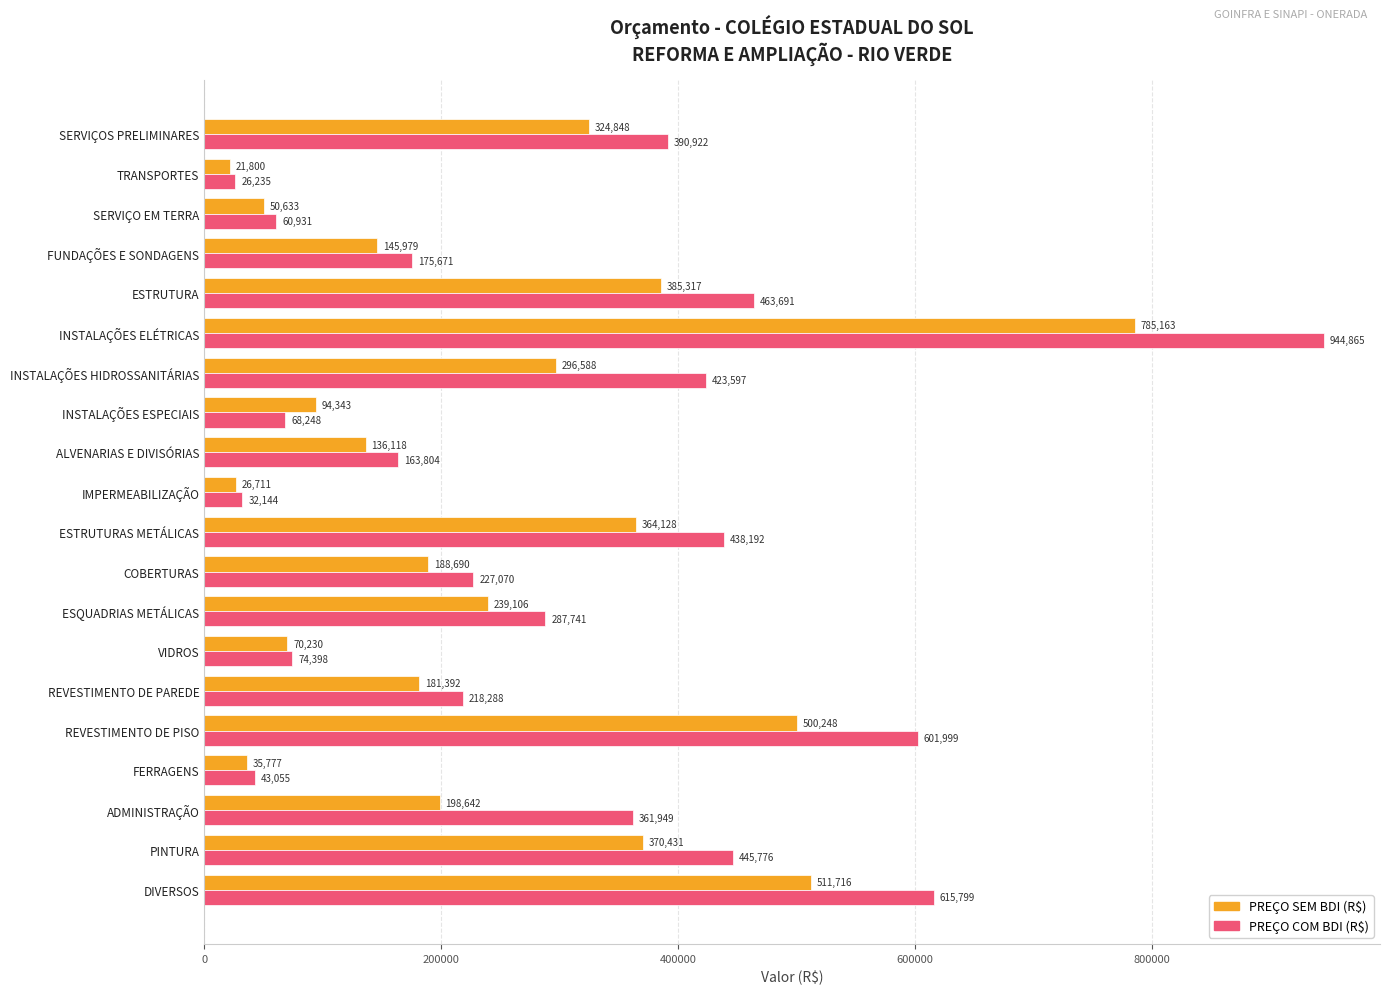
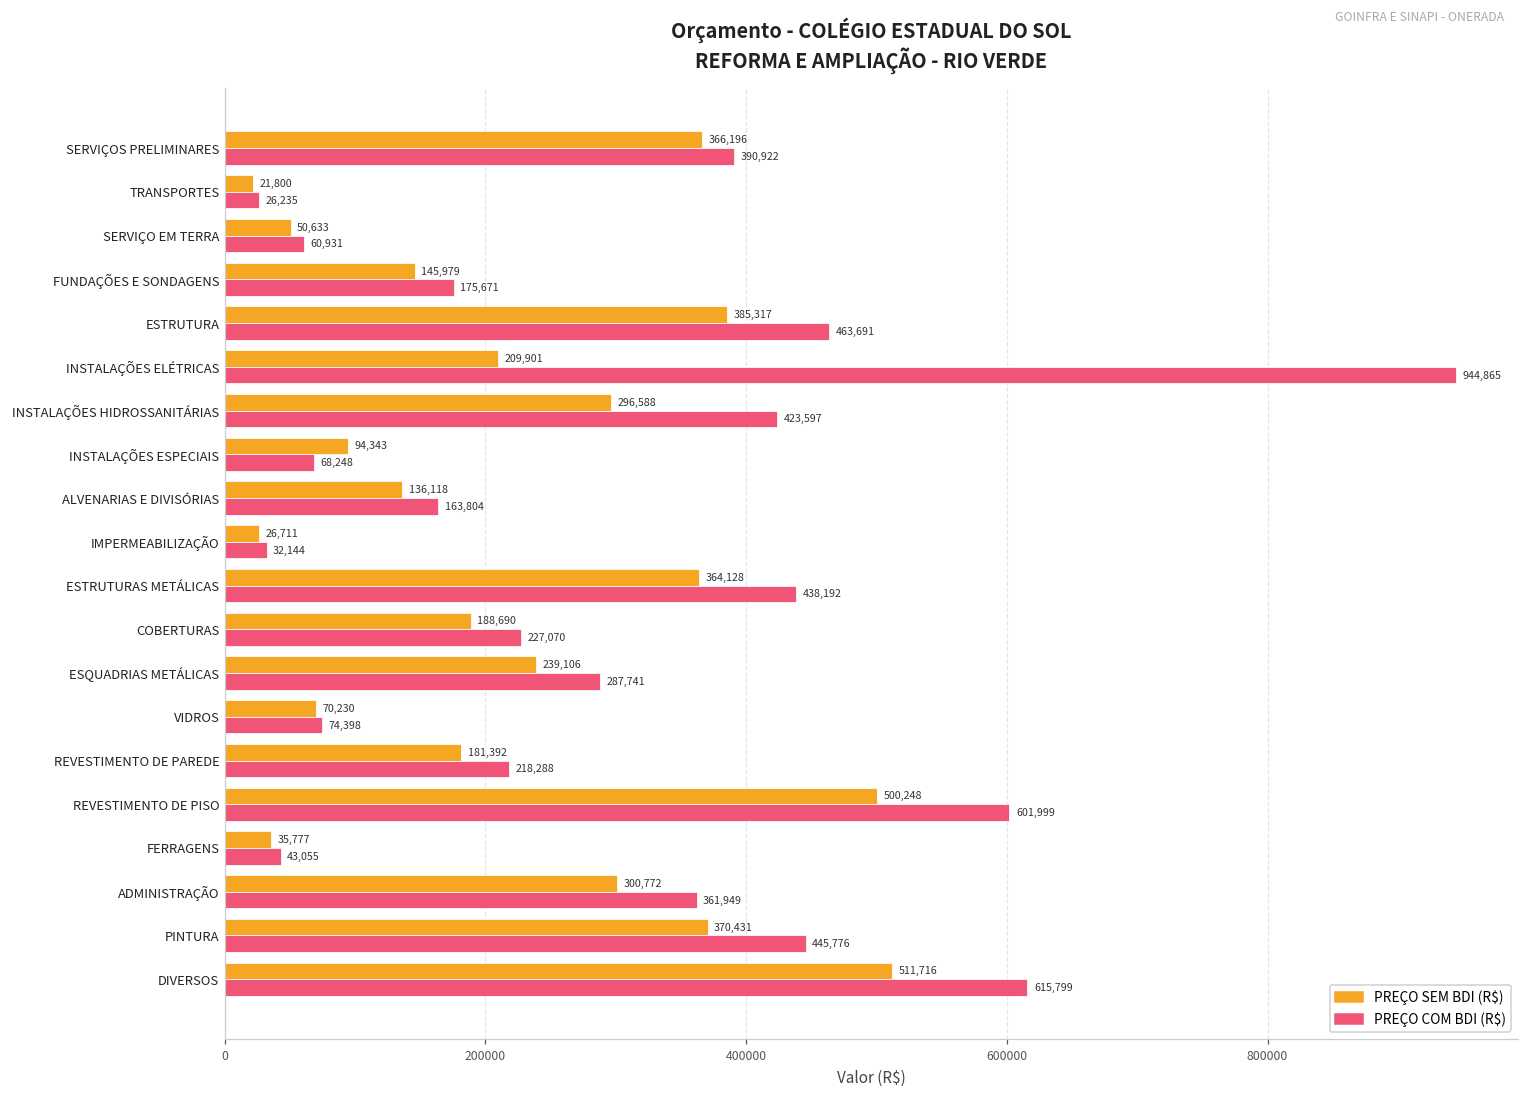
  {
    "PREÇO SEM BDI (R$)": {
-     "SERVIÇOS PRELIMINARES": "324,848",
+     "SERVIÇOS PRELIMINARES": "366,196",
      "TRANSPORTES": "21,800",
      "SERVIÇO EM TERRA": "50,633",
      "FUNDAÇÕES E SONDAGENS": "145,979",
      "ESTRUTURA": "385,317",
-     "INSTALAÇÕES ELÉTRICAS": "785,163",
+     "INSTALAÇÕES ELÉTRICAS": "209,901",
      "INSTALAÇÕES HIDROSSANITÁRIAS": "296,588",
      "INSTALAÇÕES ESPECIAIS": "94,343",
      "ALVENARIAS E DIVISÓRIAS": "136,118",
      "IMPERMEABILIZAÇÃO": "26,711",
      "ESTRUTURAS METÁLICAS": "364,128",
      "COBERTURAS": "188,690",
      "ESQUADRIAS METÁLICAS": "239,106",
      "VIDROS": "70,230",
      "REVESTIMENTO DE PAREDE": "181,392",
      "REVESTIMENTO DE PISO": "500,248",
      "FERRAGENS": "35,777",
-     "ADMINISTRAÇÃO": "198,642",
+     "ADMINISTRAÇÃO": "300,772",
      "PINTURA": "370,431",
      "DIVERSOS": "511,716"
    },
    "PREÇO COM BDI (R$)": {
      "SERVIÇOS PRELIMINARES": "390,922",
      "TRANSPORTES": "26,235",
      "SERVIÇO EM TERRA": "60,931",
      "FUNDAÇÕES E SONDAGENS": "175,671",
      "ESTRUTURA": "463,691",
      "INSTALAÇÕES ELÉTRICAS": "944,865",
      "INSTALAÇÕES HIDROSSANITÁRIAS": "423,597",
      "INSTALAÇÕES ESPECIAIS": "68,248",
      "ALVENARIAS E DIVISÓRIAS": "163,804",
      "IMPERMEABILIZAÇÃO": "32,144",
      "ESTRUTURAS METÁLICAS": "438,192",
      "COBERTURAS": "227,070",
      "ESQUADRIAS METÁLICAS": "287,741",
      "VIDROS": "74,398",
      "REVESTIMENTO DE PAREDE": "218,288",
      "REVESTIMENTO DE PISO": "601,999",
      "FERRAGENS": "43,055",
      "ADMINISTRAÇÃO": "361,949",
      "PINTURA": "445,776",
      "DIVERSOS": "615,799"
    }
  }
